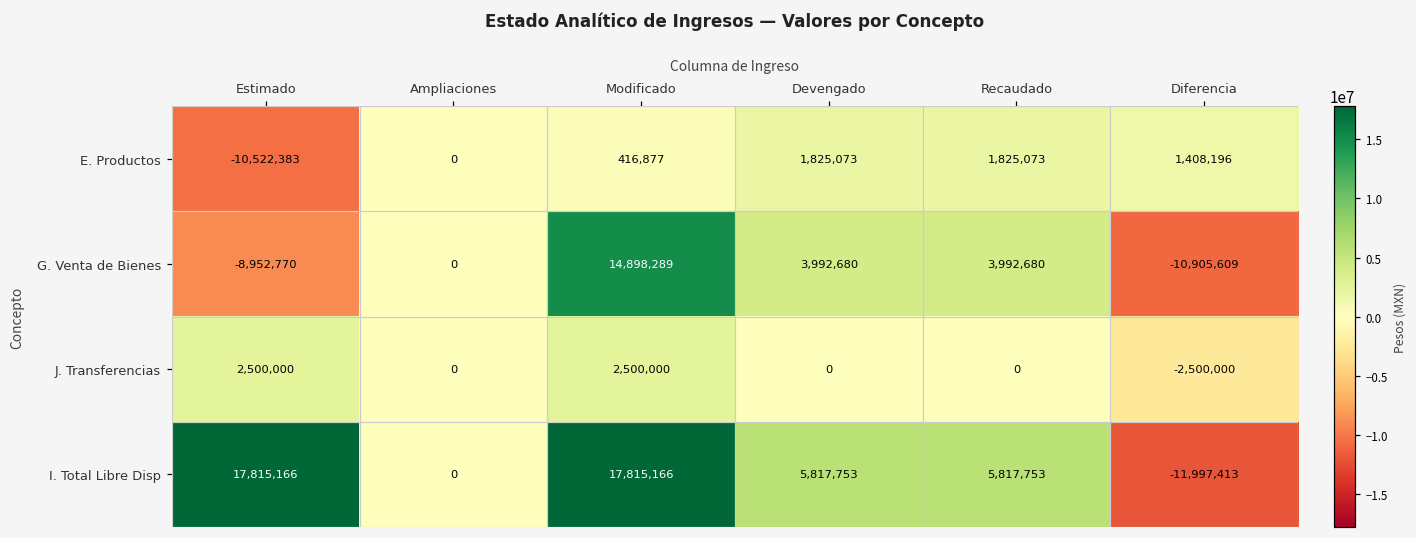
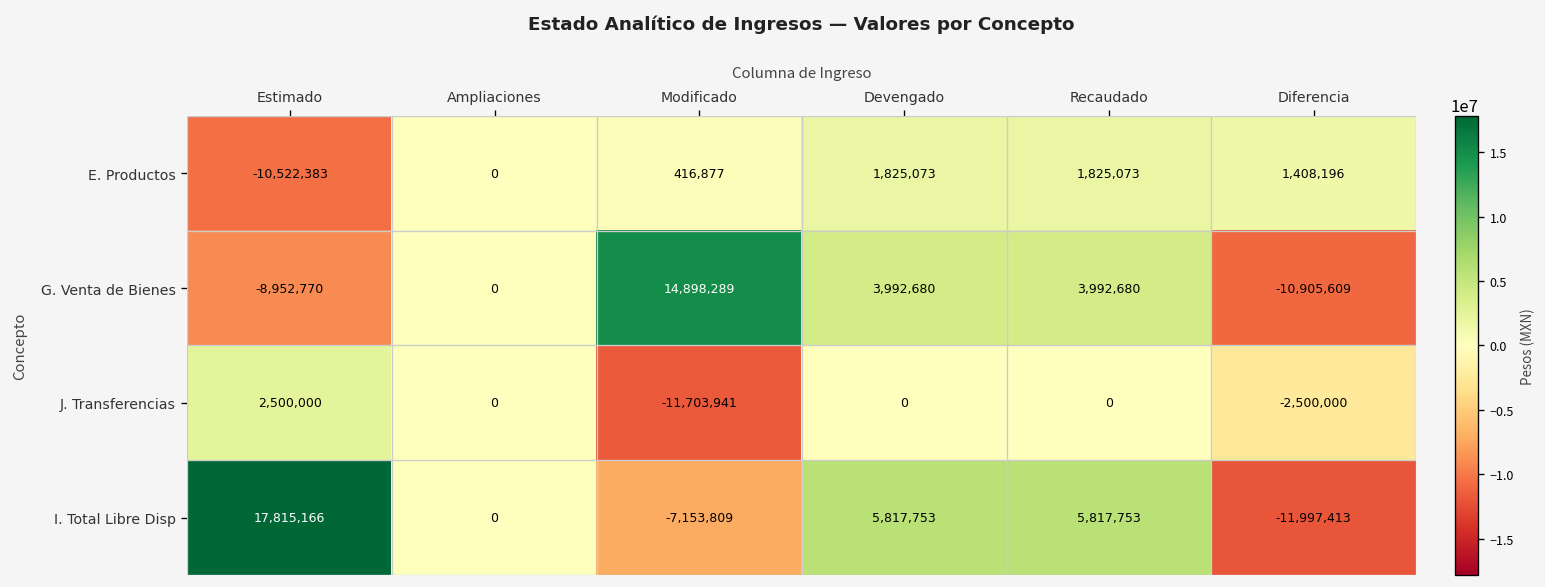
  {
    "E. Productos": {
      "Estimado": "-10,522,383",
      "Ampliaciones": "0",
      "Modificado": "416,877",
      "Devengado": "1,825,073",
      "Recaudado": "1,825,073",
      "Diferencia": "1,408,196"
    },
    "G. Venta de Bienes": {
      "Estimado": "-8,952,770",
      "Ampliaciones": "0",
      "Modificado": "14,898,289",
      "Devengado": "3,992,680",
      "Recaudado": "3,992,680",
      "Diferencia": "-10,905,609"
    },
    "J. Transferencias": {
      "Estimado": "2,500,000",
      "Ampliaciones": "0",
-     "Modificado": "2,500,000",
+     "Modificado": "-11,703,941",
      "Devengado": "0",
      "Recaudado": "0",
      "Diferencia": "-2,500,000"
    },
    "I. Total Libre Disp": {
      "Estimado": "17,815,166",
      "Ampliaciones": "0",
-     "Modificado": "17,815,166",
+     "Modificado": "-7,153,809",
      "Devengado": "5,817,753",
      "Recaudado": "5,817,753",
      "Diferencia": "-11,997,413"
    }
  }
